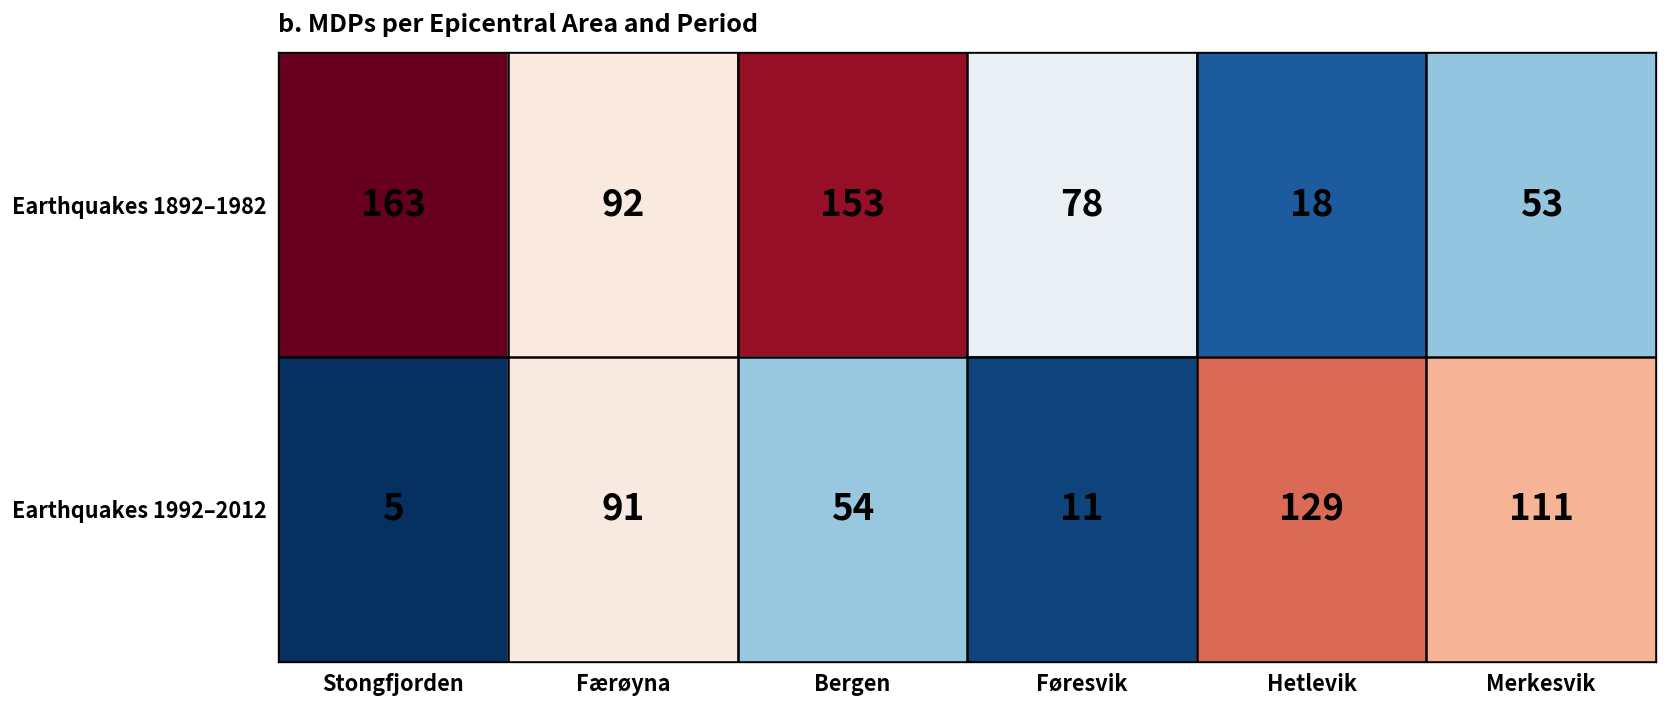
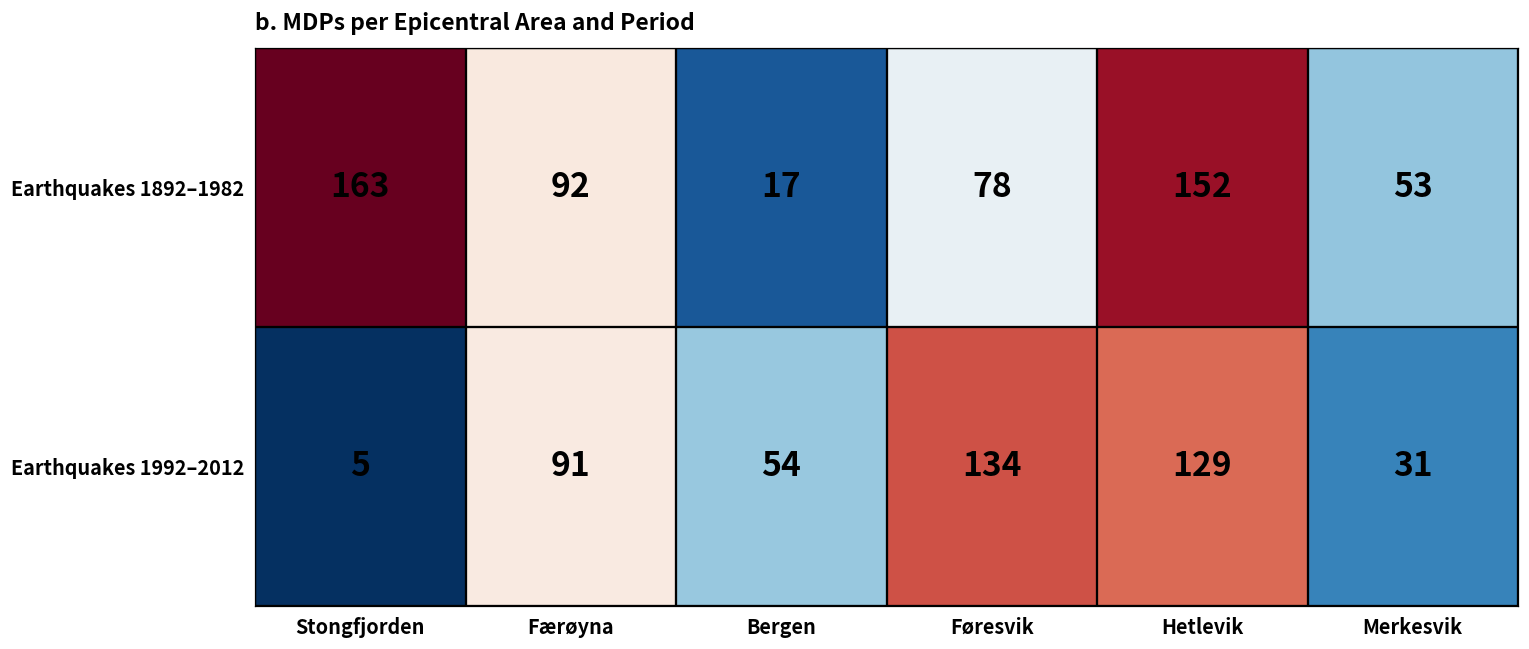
  {
    "Earthquakes 1892–1982": {
      "Stongfjorden": 163,
      "Færøyna": 92,
-     "Bergen": 153,
+     "Bergen": 17,
      "Føresvik": 78,
-     "Hetlevik": 18,
+     "Hetlevik": 152,
      "Merkesvik": 53
    },
    "Earthquakes 1992–2012": {
      "Stongfjorden": 5,
      "Færøyna": 91,
      "Bergen": 54,
-     "Føresvik": 11,
+     "Føresvik": 134,
      "Hetlevik": 129,
-     "Merkesvik": 111
+     "Merkesvik": 31
    }
  }
